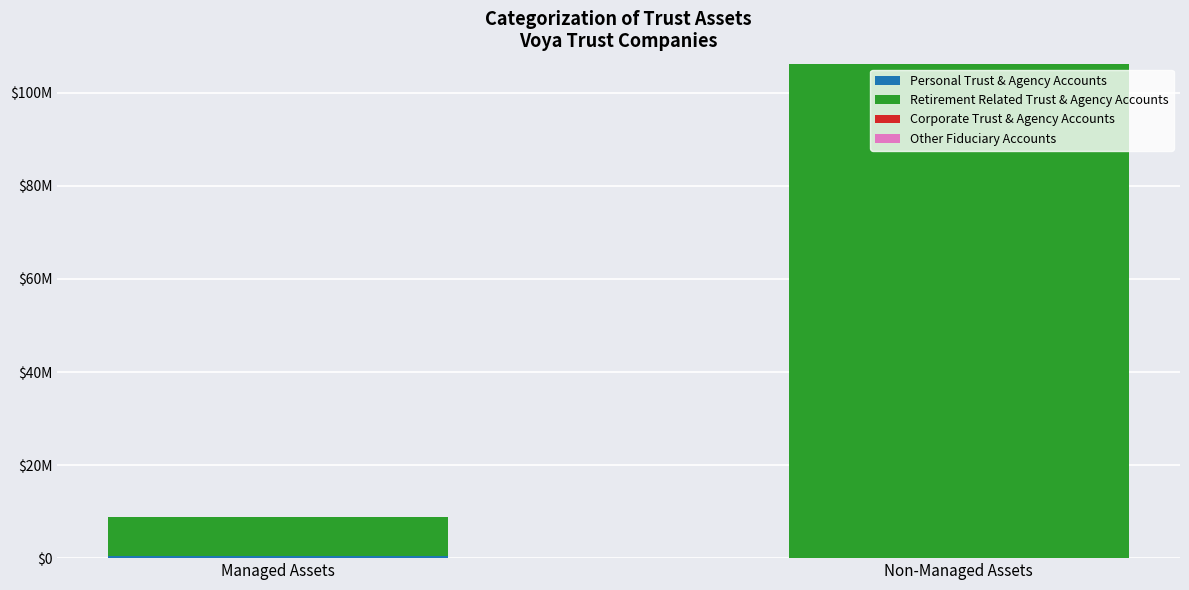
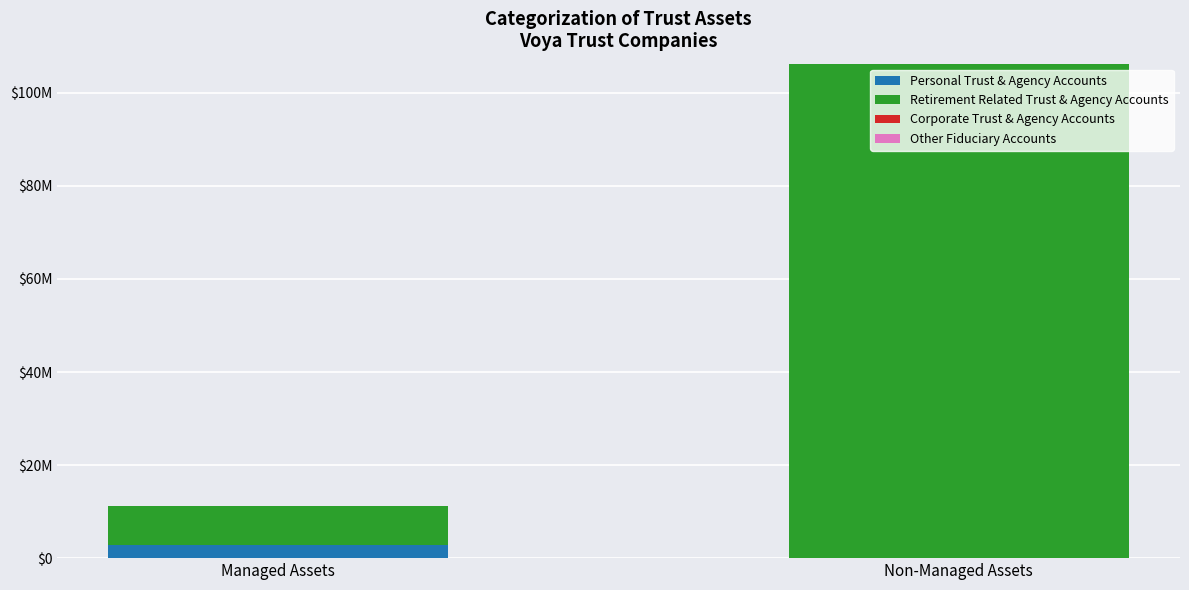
  {
    "Personal Trust & Agency Accounts": {
-     "Managed Assets": "$0",
+     "Managed Assets": "$3000000",
      "Non-Managed Assets": "$0"
    }
  }
